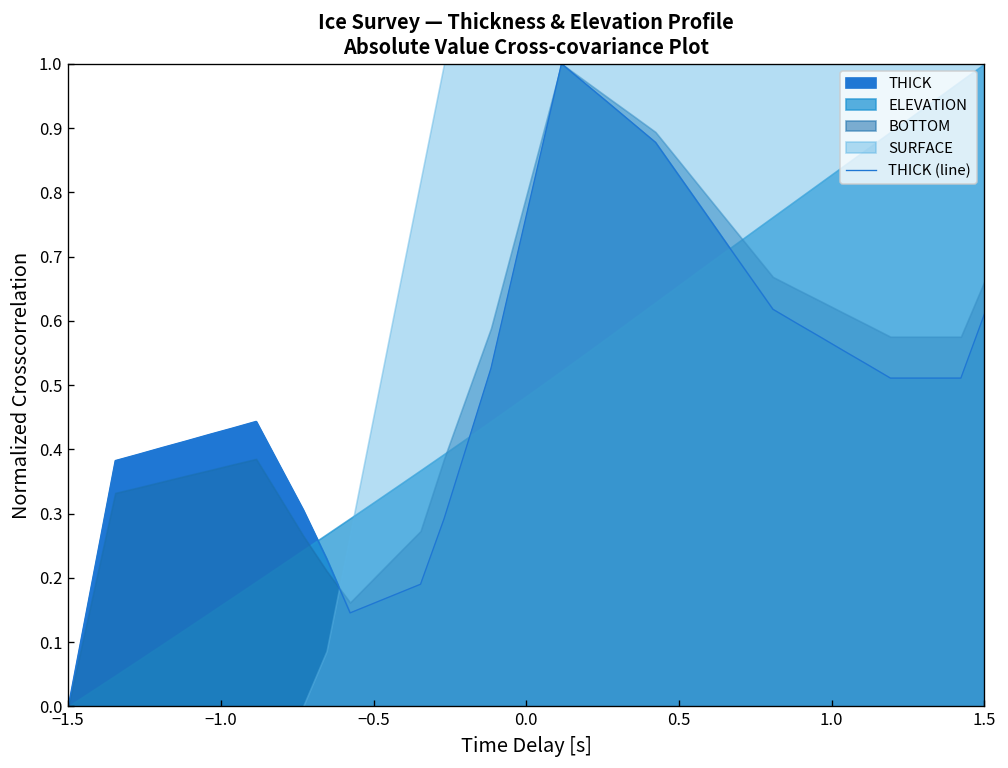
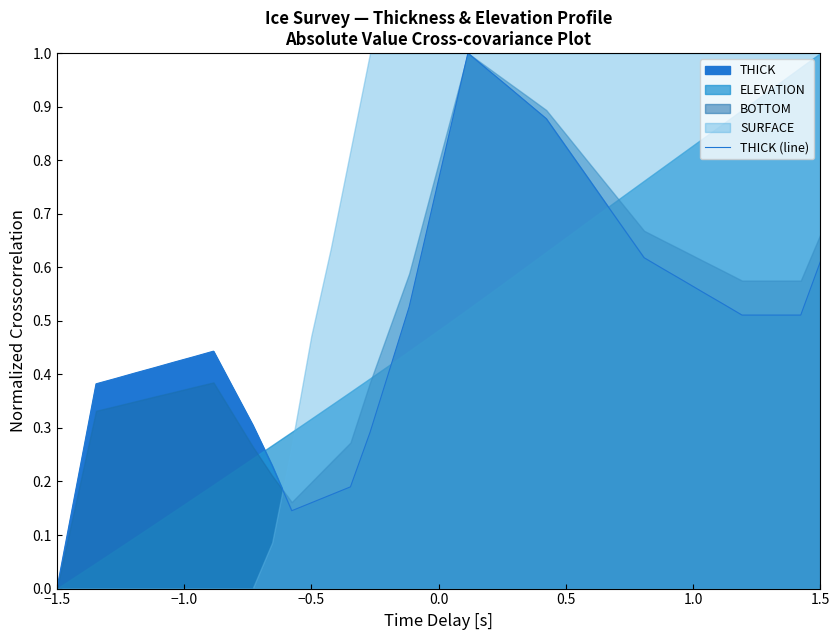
  {
    "SURFACE": {
-     "−0.5": 0.45,
+     "−0.5": 0.47,
      "0.5": 1.00
    }
  }
